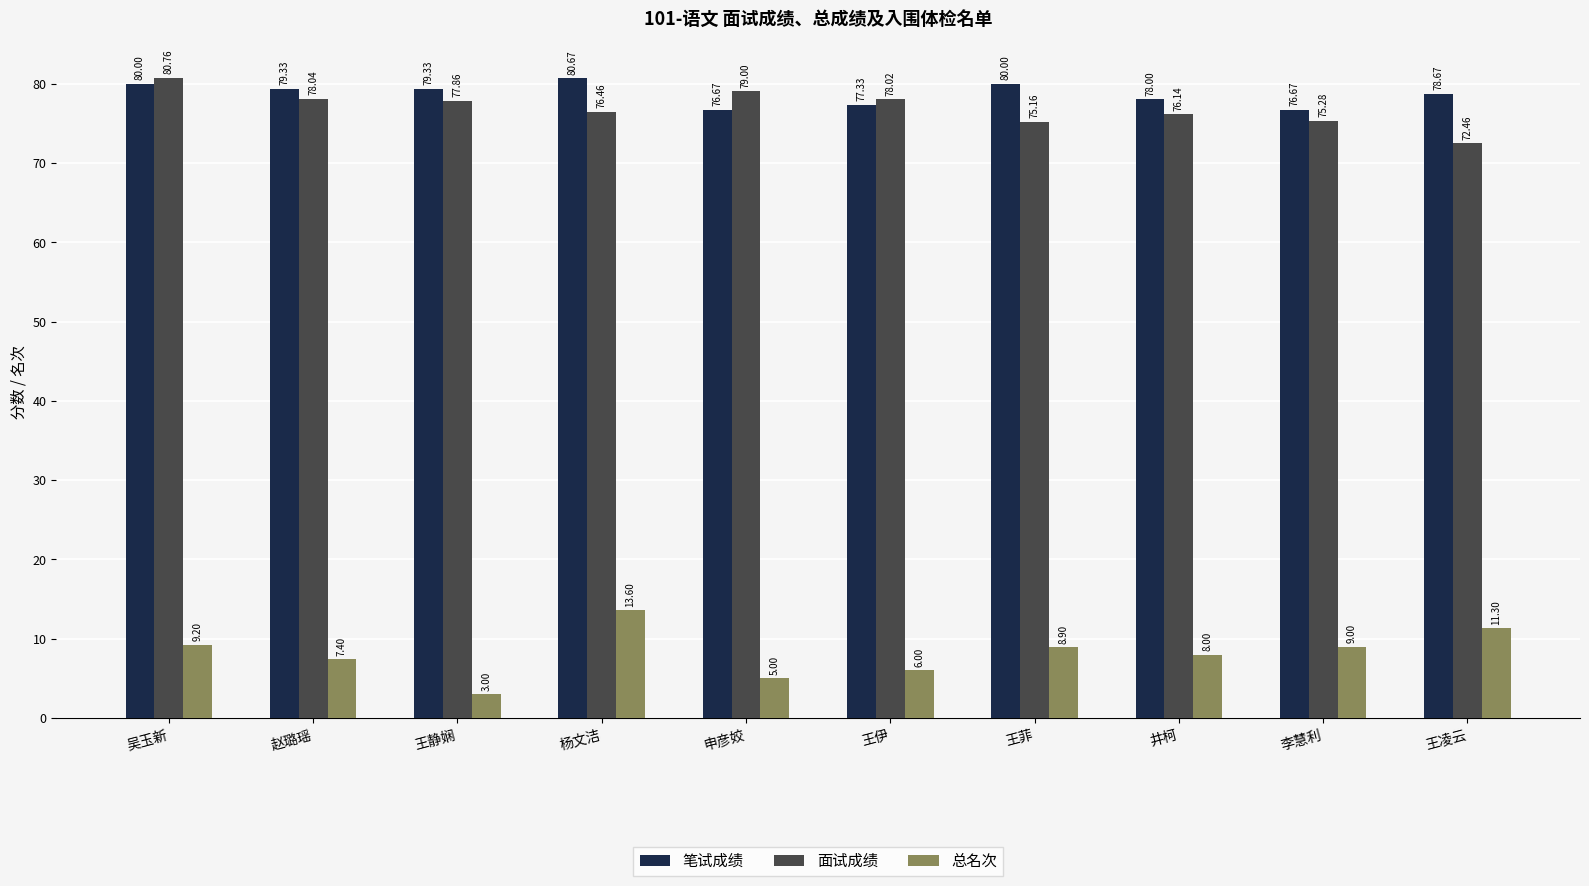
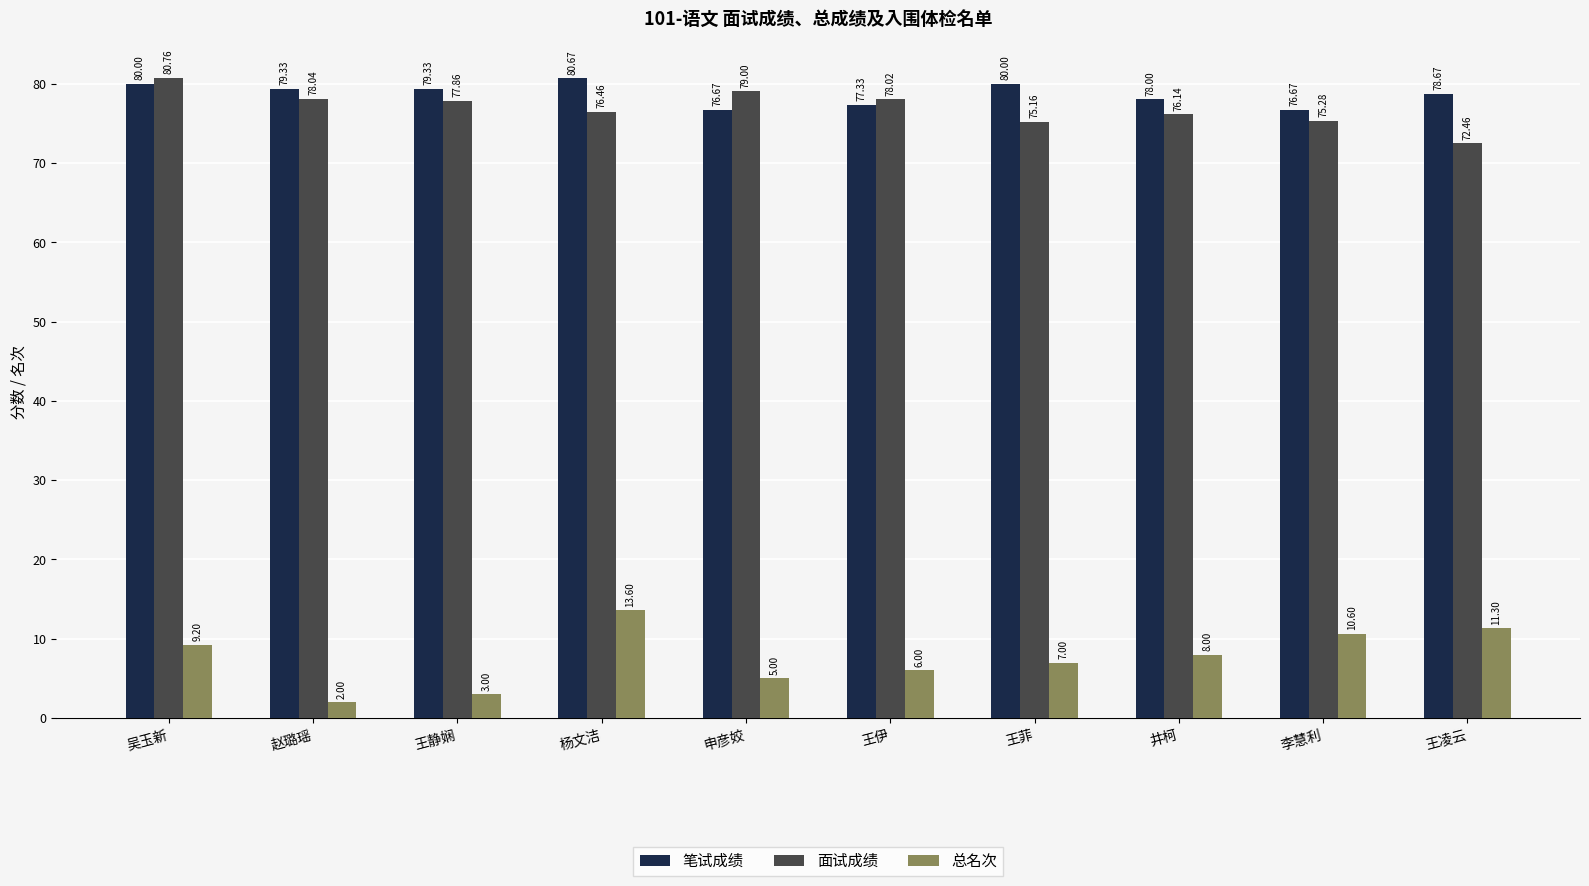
  {
    "总名次": {
      "吴玉新": 9.20,
-     "赵璐瑶": 7.40,
+     "赵璐瑶": 2.00,
      "王静娴": 3.00,
      "杨文洁": 13.60,
      "申彦姣": 5.00,
      "王伊": 6.00,
-     "王菲": 8.90,
+     "王菲": 7.00,
      "井柯": 8.00,
-     "李慧利": 9.00,
+     "李慧利": 10.60,
      "王凌云": 11.30
    }
  }
